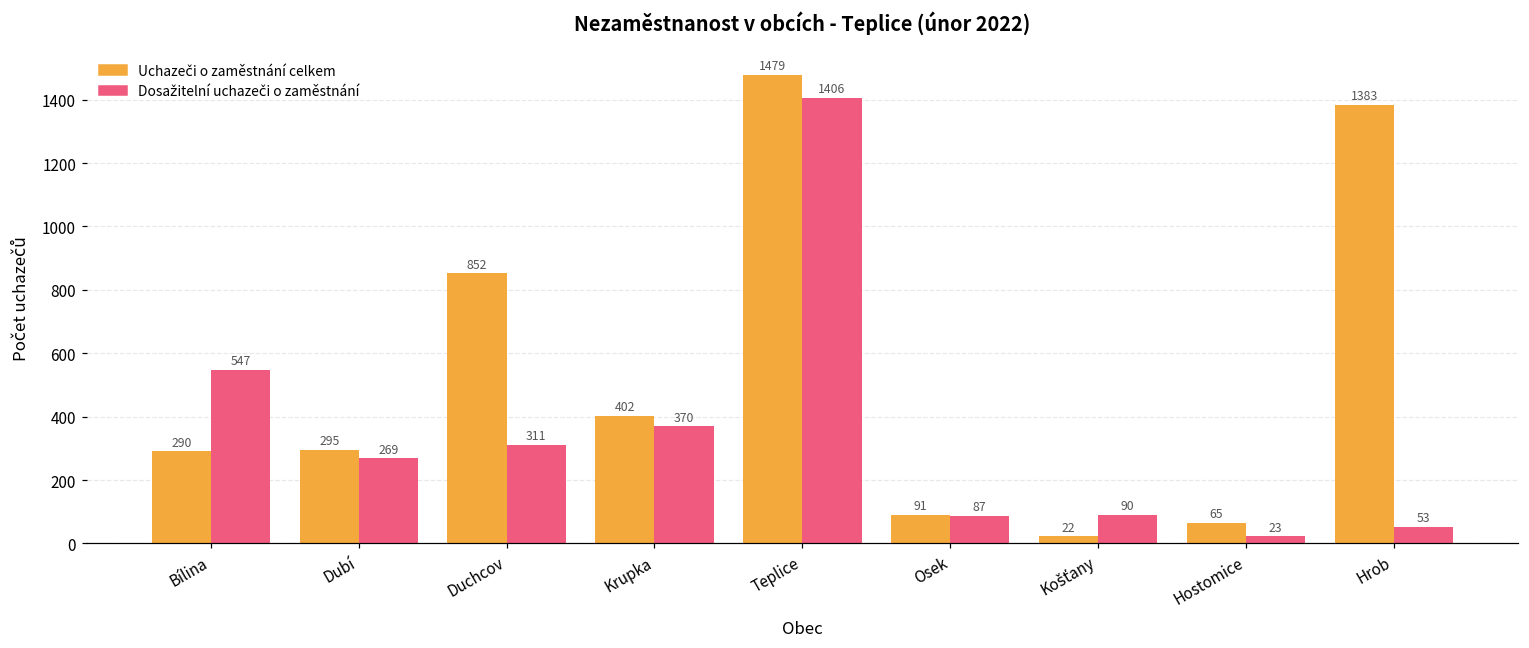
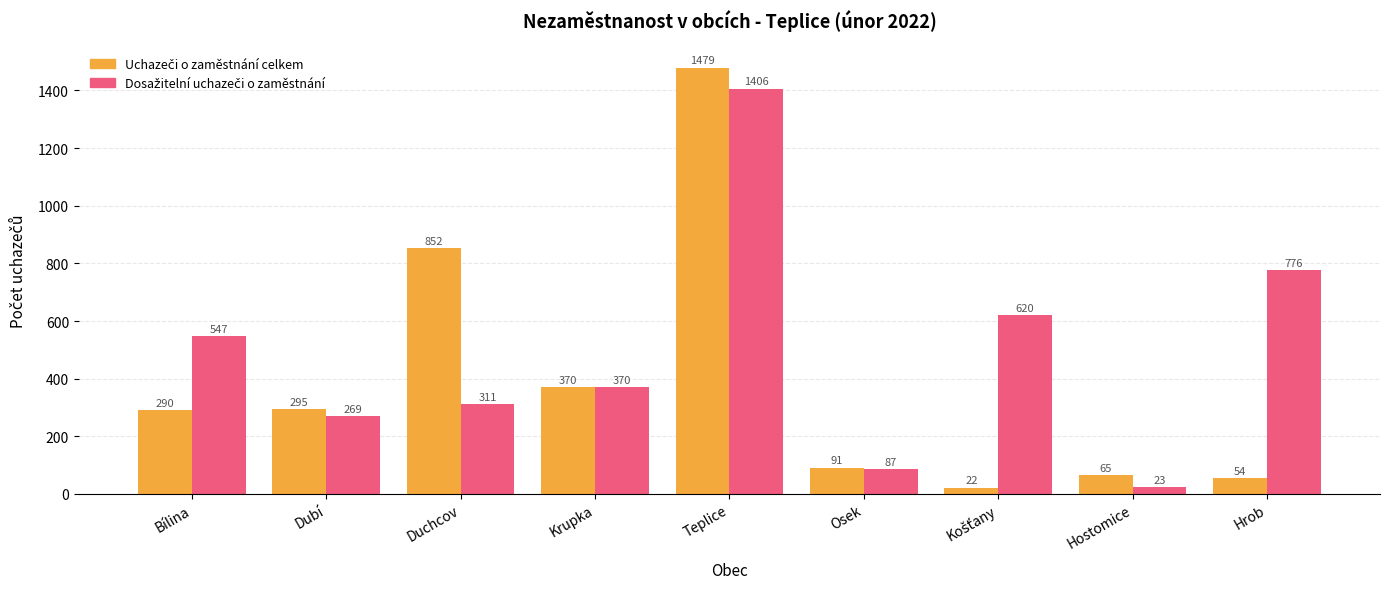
  {
    "Uchazeči o zaměstnání celkem": {
      "Bílina": 290,
      "Dubí": 295,
      "Duchcov": 852,
-     "Krupka": 402,
+     "Krupka": 370,
      "Teplice": 1479,
      "Osek": 91,
      "Košťany": 22,
      "Hostomice": 65,
-     "Hrob": 1383
+     "Hrob": 54
    },
    "Dosažitelní uchazeči o zaměstnání": {
      "Bílina": 547,
      "Dubí": 269,
      "Duchcov": 311,
      "Krupka": 370,
      "Teplice": 1406,
      "Osek": 87,
-     "Košťany": 90,
+     "Košťany": 620,
      "Hostomice": 23,
-     "Hrob": 53
+     "Hrob": 776
    }
  }
